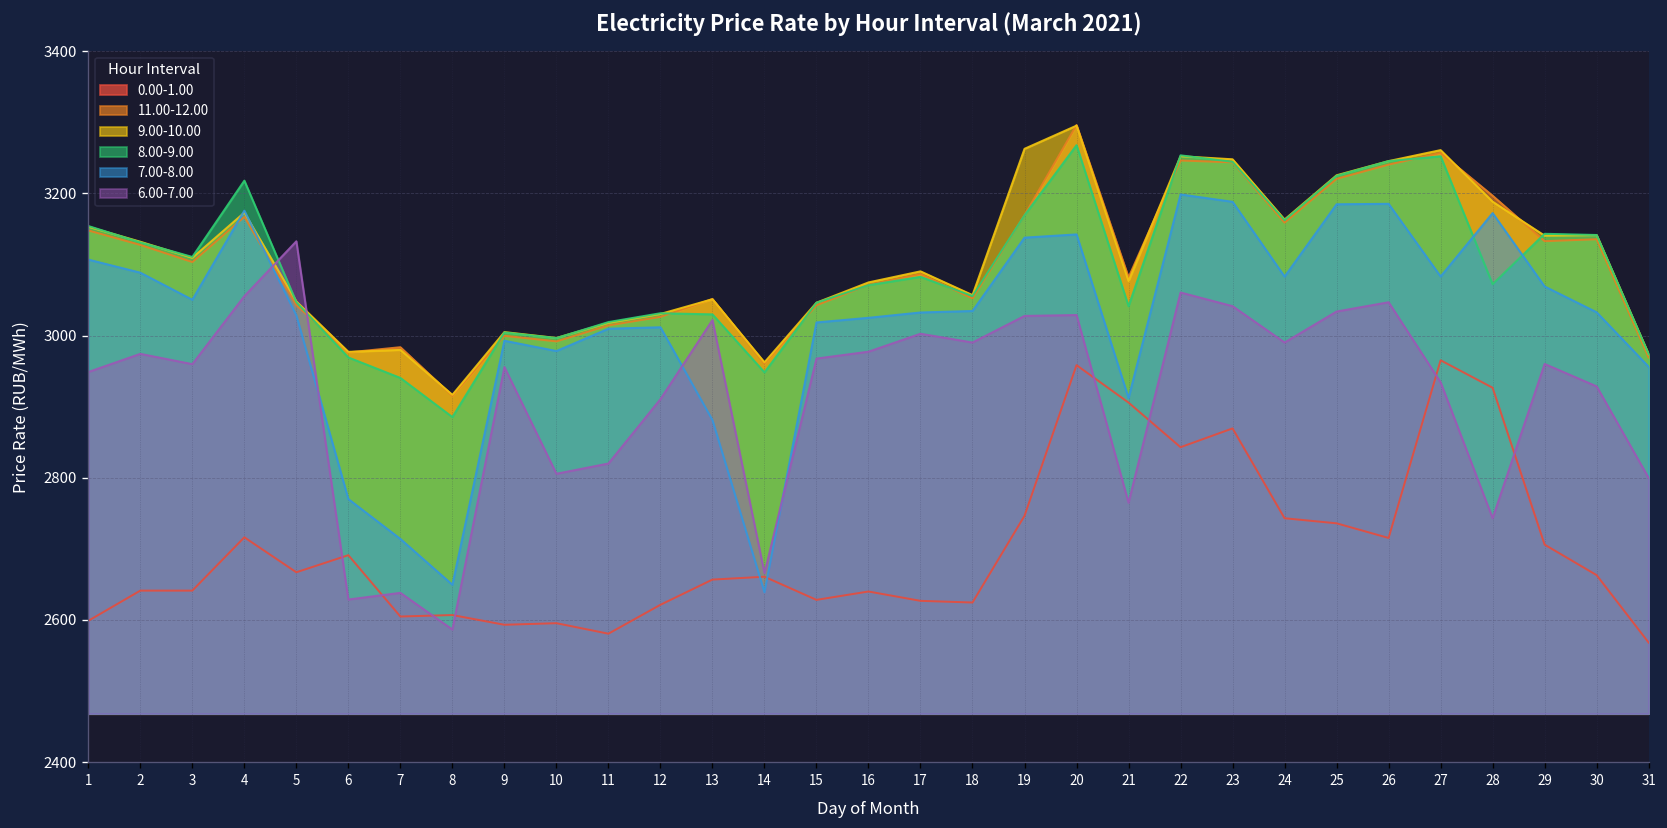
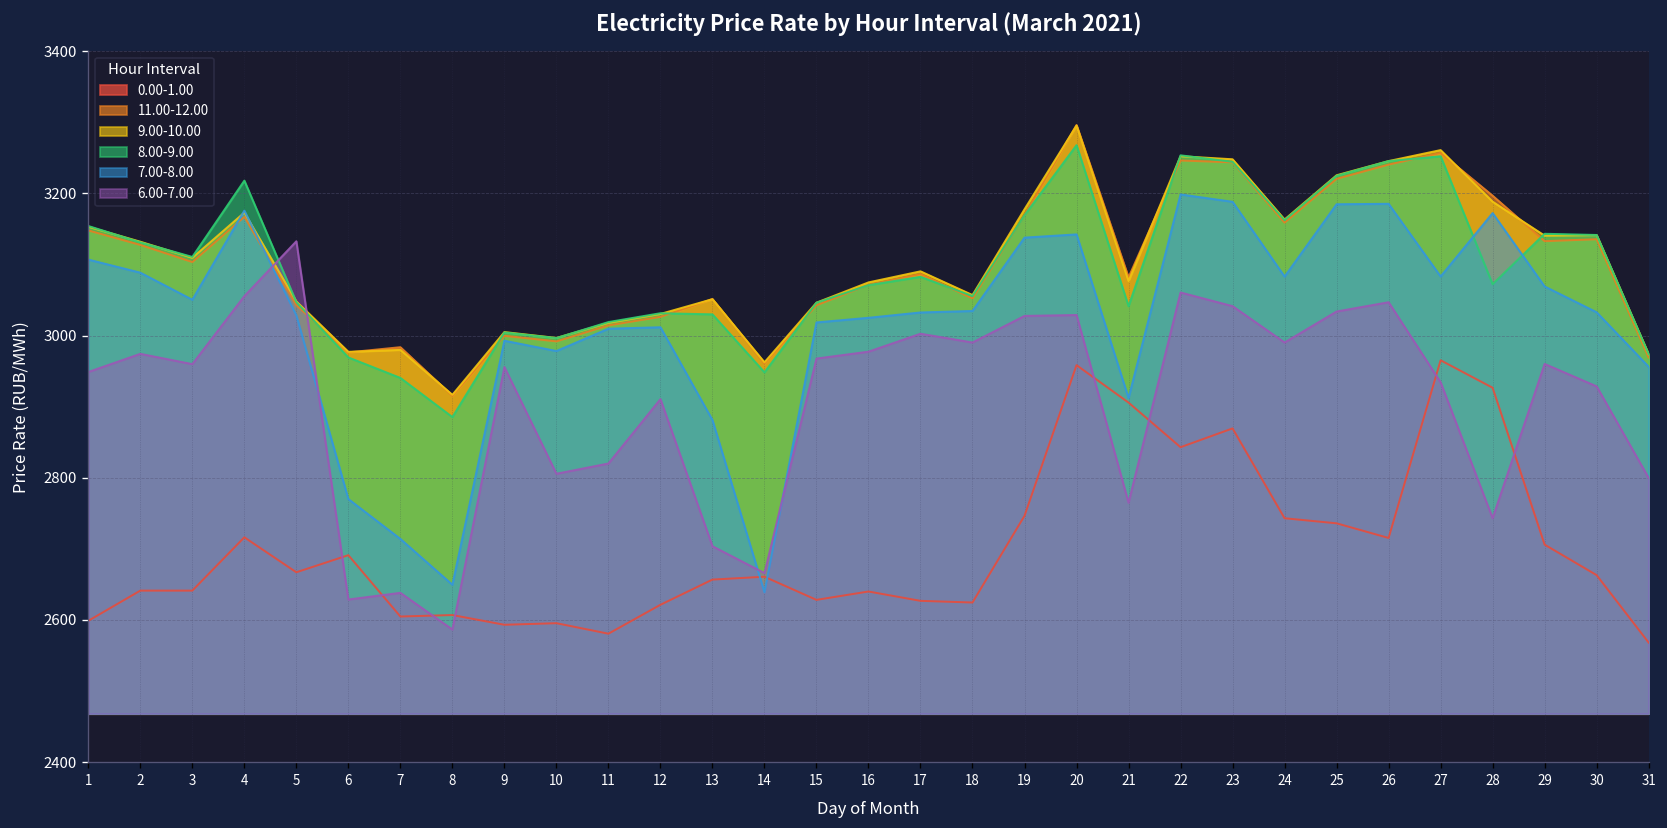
  {
    "9.00-10.00": {
-     "19": 3260,
+     "19": 3180,
      "21": 3080,
      "28": 3190
    },
    "8.00-9.00": {
      "4": 3220,
      "6": 2970,
      "7": 2940,
      "8": 2890,
      "13": 3030,
      "14": 2950,
      "20": 3270,
      "21": 3040,
      "27": 3250,
      "28": 3070
    },
    "7.00-8.00": {
      "1": 3110,
      "2": 3090,
      "3": 3050,
      "5": 3030,
      "6": 2770,
      "7": 2710,
      "8": 2650,
      "9": 2990,
      "10": 2980,
      "11": 3010,
      "12": 3010,
      "13": 2880,
      "14": 2640,
      "15": 3020,
      "16": 3030,
      "17": 3030,
      "18": 3030,
      "19": 3140,
      "20": 3140,
      "21": 2910,
      "22": 3200,
      "23": 3190,
      "24": 3080,
      "25": 3180,
      "26": 3190,
      "27": 3080,
      "28": 3170,
      "29": 3070,
      "30": 3030,
      "31": 2960
    },
    "6.00-7.00": {
      "1": 2950,
      "2": 2970,
      "3": 2960,
      "4": 3060,
      "5": 3130,
      "6": 2630,
      "7": 2640,
      "8": 2590,
      "9": 2960,
      "10": 2810,
      "11": 2820,
      "12": 2910,
-     "13": 3020,
+     "13": 2700,
      "14": 2670,
      "15": 2970,
      "16": 2980,
      "17": 3000,
      "18": 2990,
      "19": 3030,
      "20": 3030,
      "21": 2770,
      "22": 3060,
      "23": 3040,
      "24": 2990,
      "25": 3030,
      "26": 3050,
      "27": 2930,
      "28": 2740,
      "29": 2960,
      "30": 2930,
      "31": 2800
    }
  }
